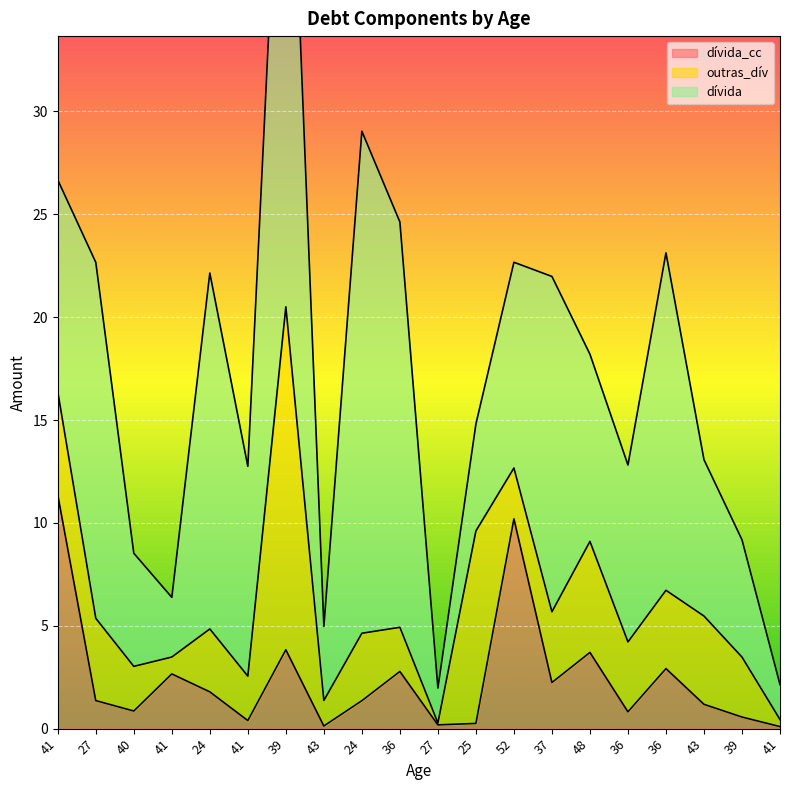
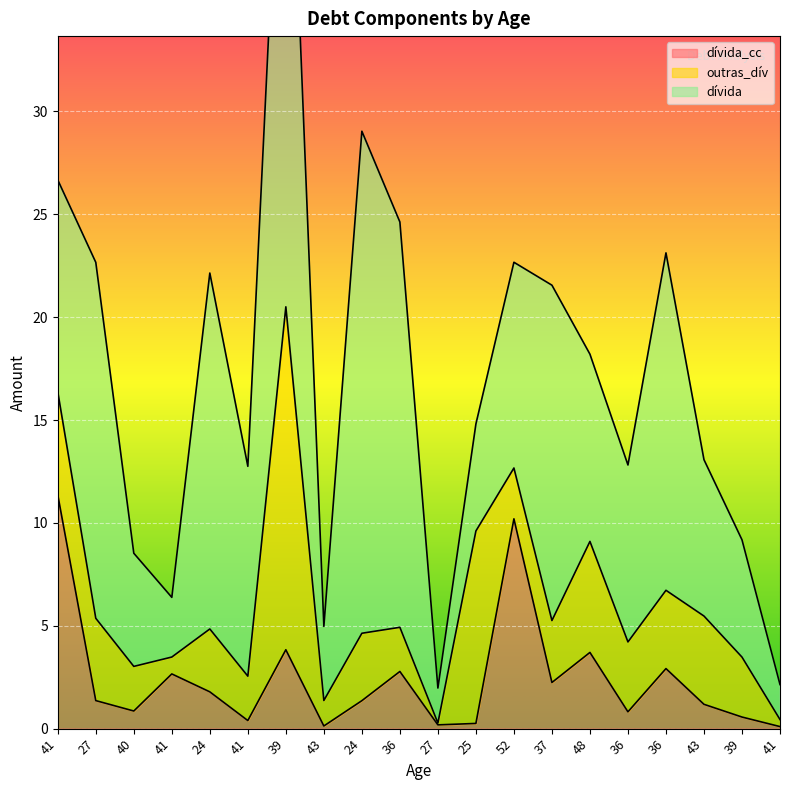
  {
    "dívida_cc": {
      "40": 0.9,
      "25": 0.3,
      "52": 10.2,
      "37": 2.2,
      "48": 3.7
    },
    "outras_dív": {
      "40": 2.2,
      "25": 9.4,
      "52": 2.5,
-     "37": 3.4,
+     "37": 3.0,
      "48": 5.4
    },
    "dívida": {
      "40": 5.5,
      "25": 5.2,
      "52": 10.0,
      "37": 16.3,
      "48": 9.1
    }
  }
